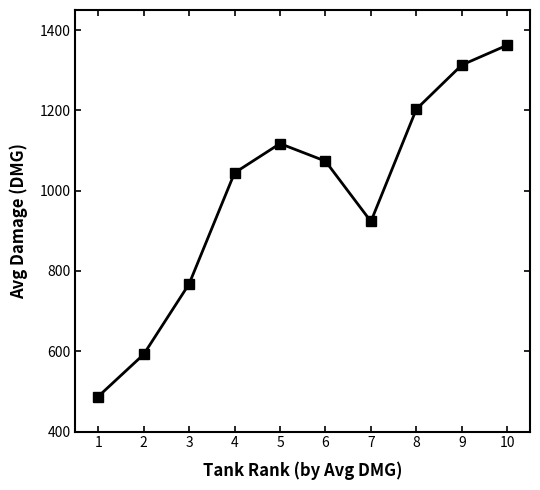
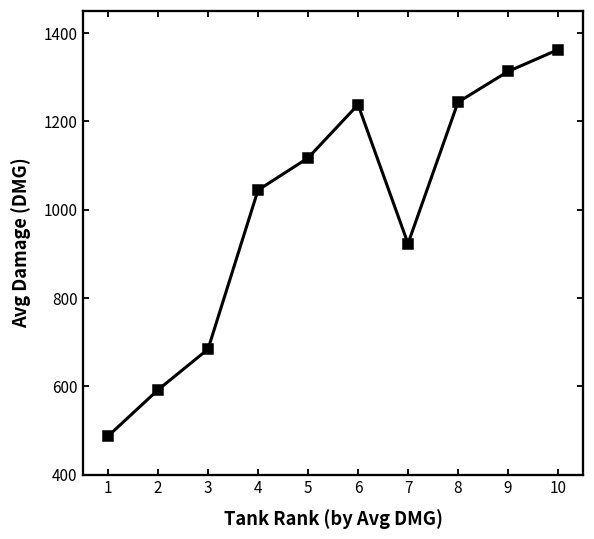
  {
    "1": 490,
    "2": 590,
-   "3": 770,
+   "3": 680,
    "4": 1040,
    "5": 1120,
-   "6": 1070,
+   "6": 1240,
    "7": 920,
-   "8": 1200,
+   "8": 1240,
    "9": 1310,
    "10": 1360
  }
